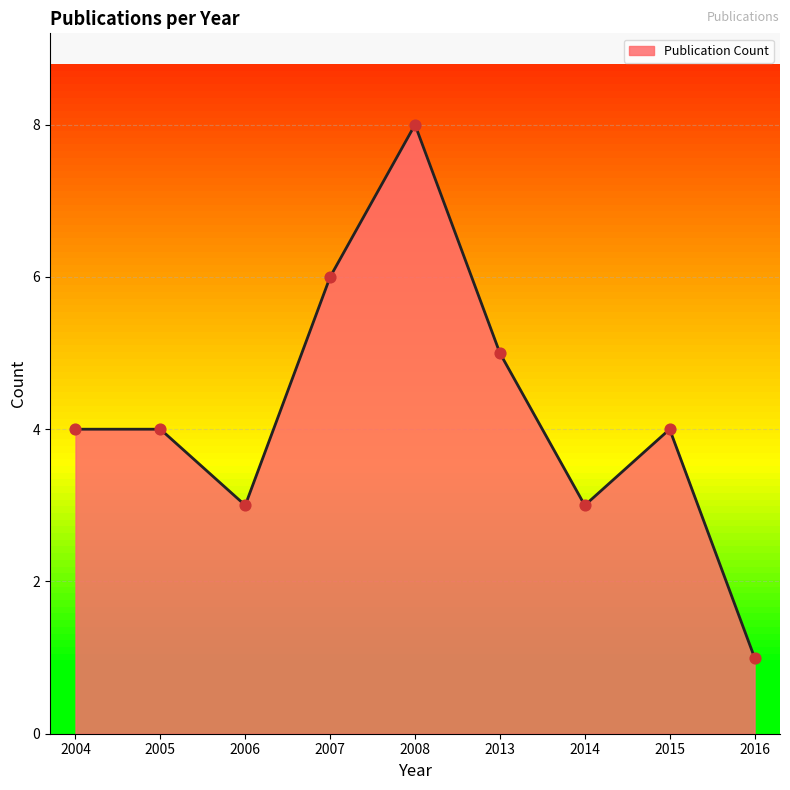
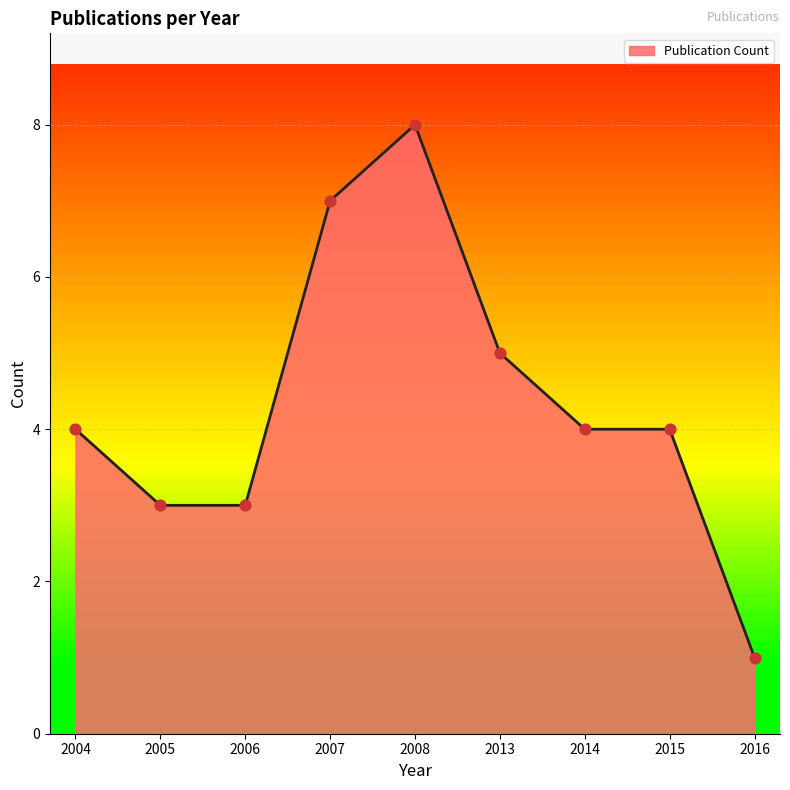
  {
    "2004": 4,
-   "2005": 4,
+   "2005": 3,
    "2006": 3,
-   "2007": 6,
+   "2007": 7,
    "2008": 8,
    "2013": 5,
-   "2014": 3,
+   "2014": 4,
    "2015": 4,
    "2016": 1
  }
